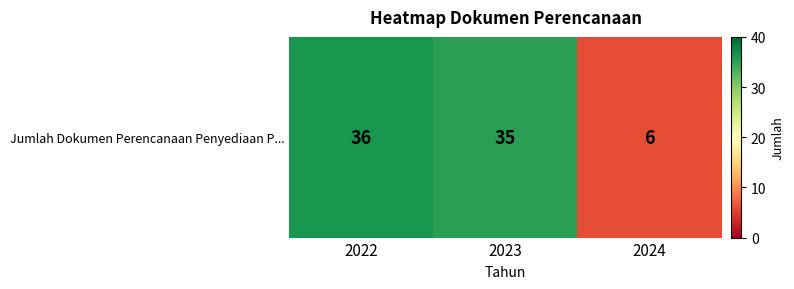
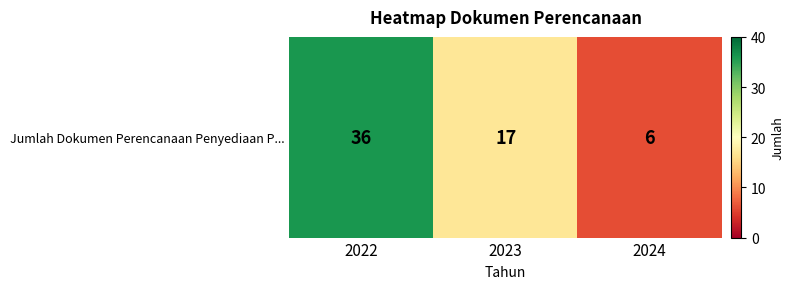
  {
    "Jumlah Dokumen Perencanaan Penyediaan P...": {
      "2022": 36,
-     "2023": 35,
+     "2023": 17,
      "2024": 6
    }
  }
